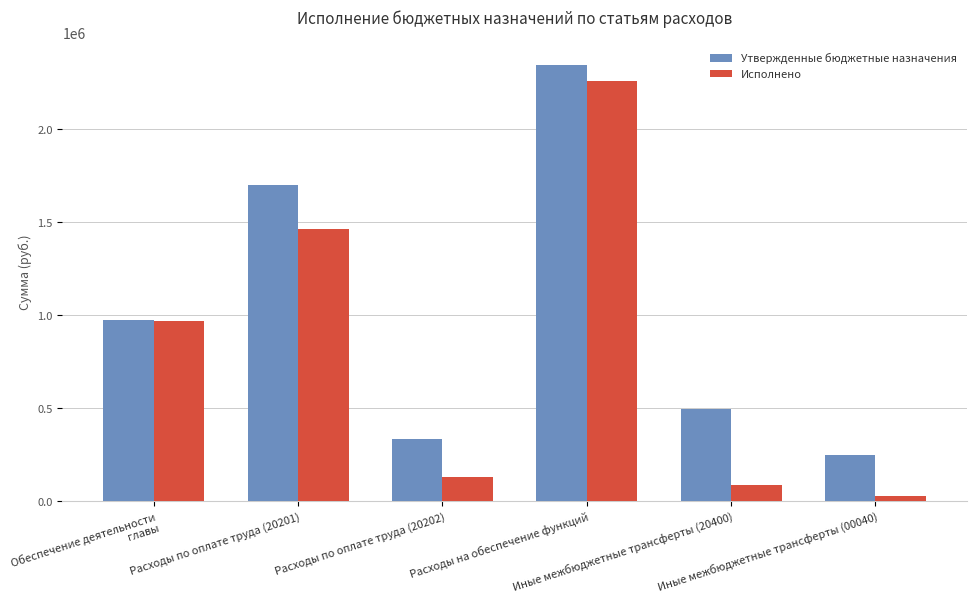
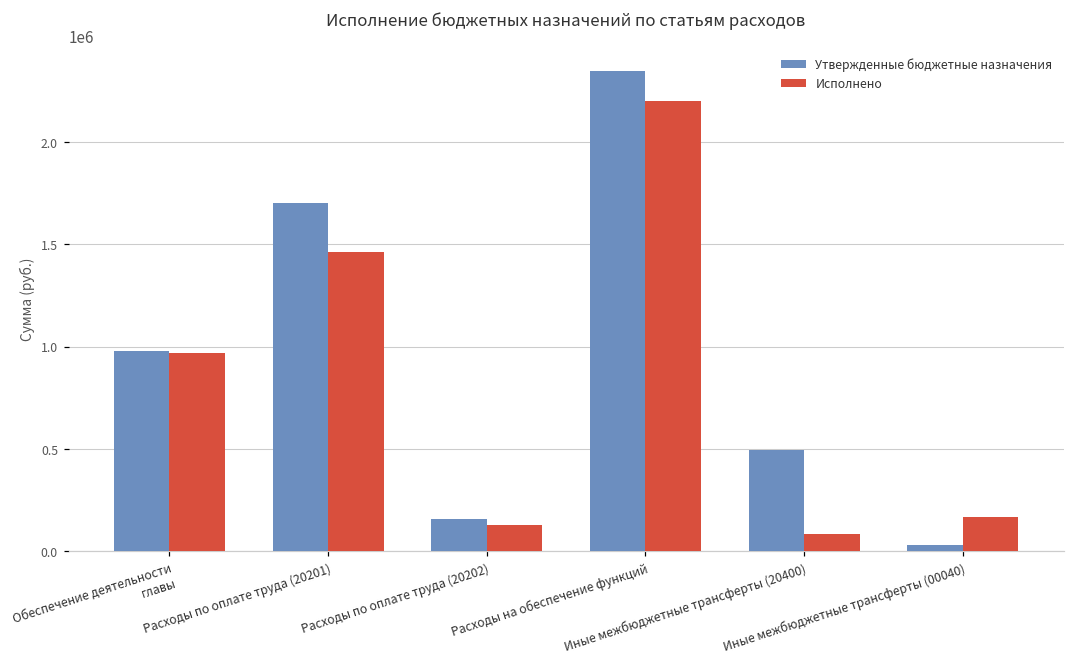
  {
    "Утвержденные бюджетные назначения": {
      "Обеспечение деятельности главы": 980000,
      "Расходы по оплате труда (20201)": 1700000,
-     "Расходы по оплате труда (20202)": 330000,
+     "Расходы по оплате труда (20202)": 160000,
      "Расходы на обеспечение функций": 2350000,
      "Иные межбюджетные трансферты (20400)": 500000,
-     "Иные межбюджетные трансферты (00040)": 250000
+     "Иные межбюджетные трансферты (00040)": 30000
    },
    "Исполнено": {
      "Обеспечение деятельности главы": 970000,
      "Расходы по оплате труда (20201)": 1460000,
      "Расходы по оплате труда (20202)": 130000,
-     "Расходы на обеспечение функций": 2260000,
+     "Расходы на обеспечение функций": 2200000,
      "Иные межбюджетные трансферты (20400)": 90000,
-     "Иные межбюджетные трансферты (00040)": 30000
+     "Иные межбюджетные трансферты (00040)": 170000
    }
  }
